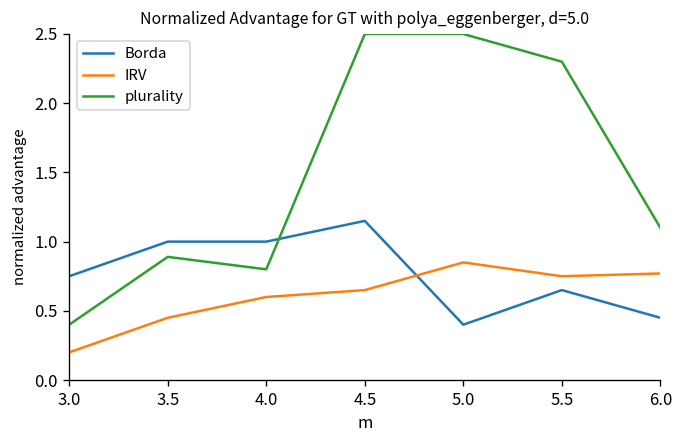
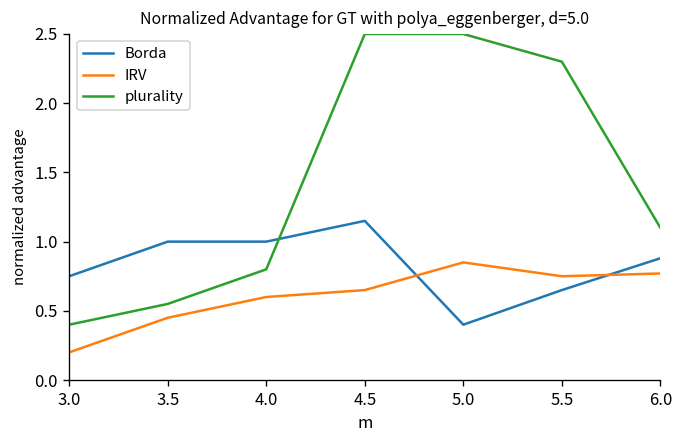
  {
    "Borda": {
      "3.0": 0.75,
      "3.5": 1.00,
      "4.0": 1.00,
      "4.5": 1.15,
      "5.0": 0.40,
      "5.5": 0.65,
-     "6.0": 0.45
+     "6.0": 0.88
    },
    "IRV": {
      "3.0": 0.20,
      "3.5": 0.45,
      "4.0": 0.60,
      "4.5": 0.65,
      "5.0": 0.85,
      "5.5": 0.75,
      "6.0": 0.77
    },
    "plurality": {
      "3.0": 0.40,
-     "3.5": 0.89,
+     "3.5": 0.55,
      "4.0": 0.80,
      "4.5": 2.50,
      "5.0": 2.50,
      "5.5": 2.30,
      "6.0": 1.10
    }
  }
